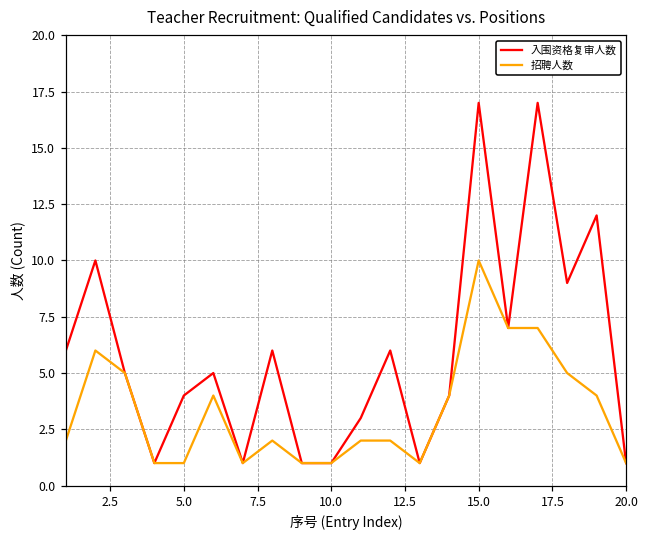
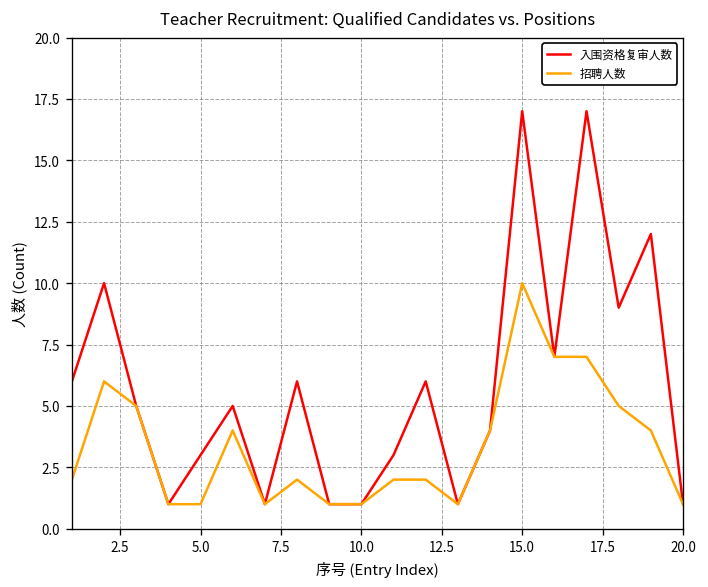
  {
    "入围资格复审人数": {
-     "5.0": 4,
+     "5.0": 3,
      "15.0": 17
    },
    "招聘人数": {
      "5.0": 1,
      "15.0": 10
    }
  }
